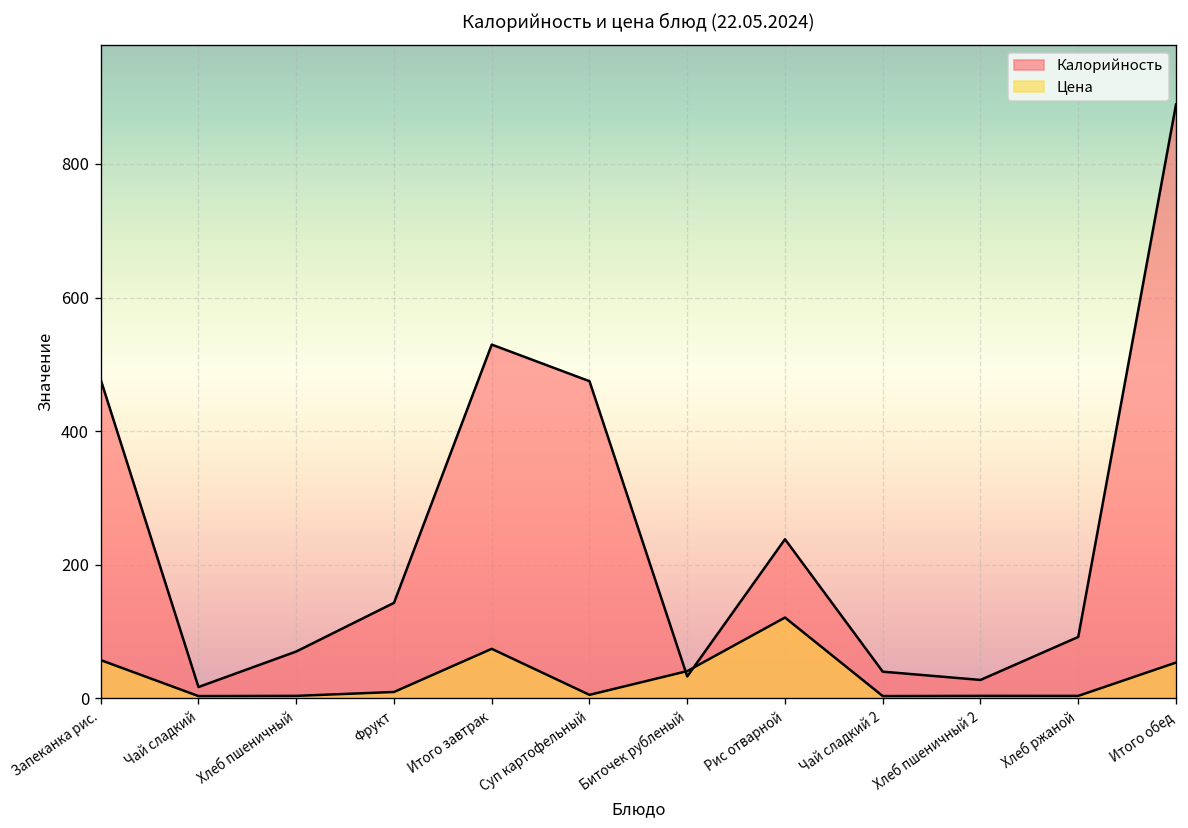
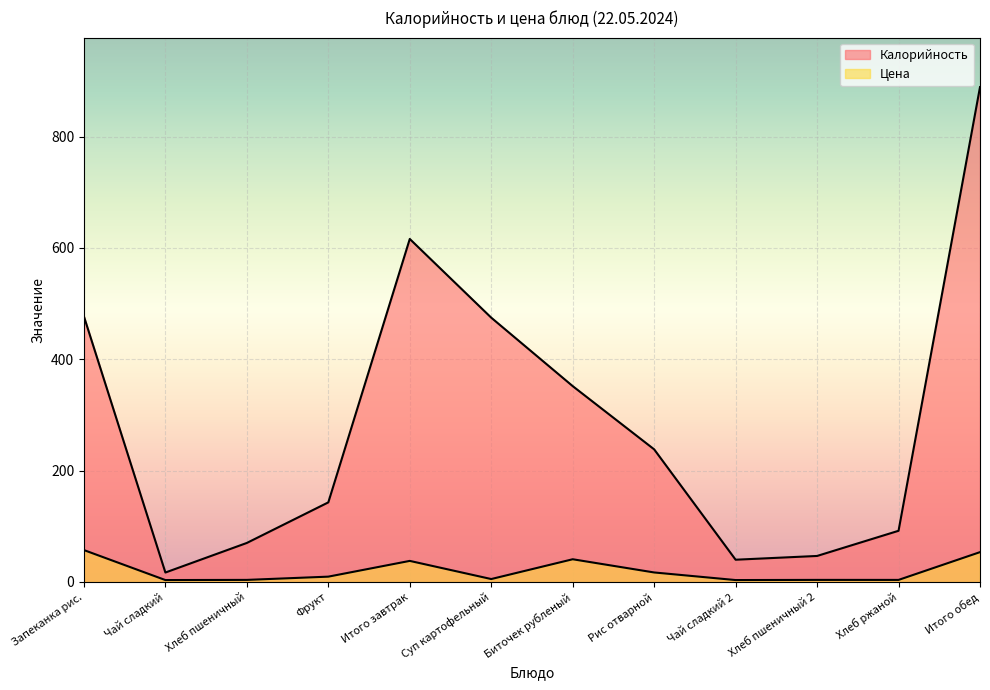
  {
    "Калорийность": {
      "Запеканка рис.": 480,
      "Чай сладкий": 20,
      "Хлеб пшеничный": 70,
      "Фрукт": 140,
-     "Итого завтрак": 530,
+     "Итого завтрак": 620,
      "Суп картофельный": 470,
-     "Биточек рубленый": 30,
+     "Биточек рубленый": 350,
      "Рис отварной": 240,
      "Чай сладкий 2": 40,
-     "Хлеб пшеничный 2": 30,
+     "Хлеб пшеничный 2": 50,
      "Хлеб ржаной": 90,
      "Итого обед": 890
    },
    "Цена": {
      "Запеканка рис.": 60,
      "Чай сладкий": 0,
      "Хлеб пшеничный": 0,
      "Фрукт": 10,
-     "Итого завтрак": 70,
+     "Итого завтрак": 40,
      "Суп картофельный": 10,
      "Биточек рубленый": 40,
-     "Рис отварной": 120,
+     "Рис отварной": 20,
      "Чай сладкий 2": 0,
      "Хлеб пшеничный 2": 0,
      "Хлеб ржаной": 0,
      "Итого обед": 50
    }
  }
